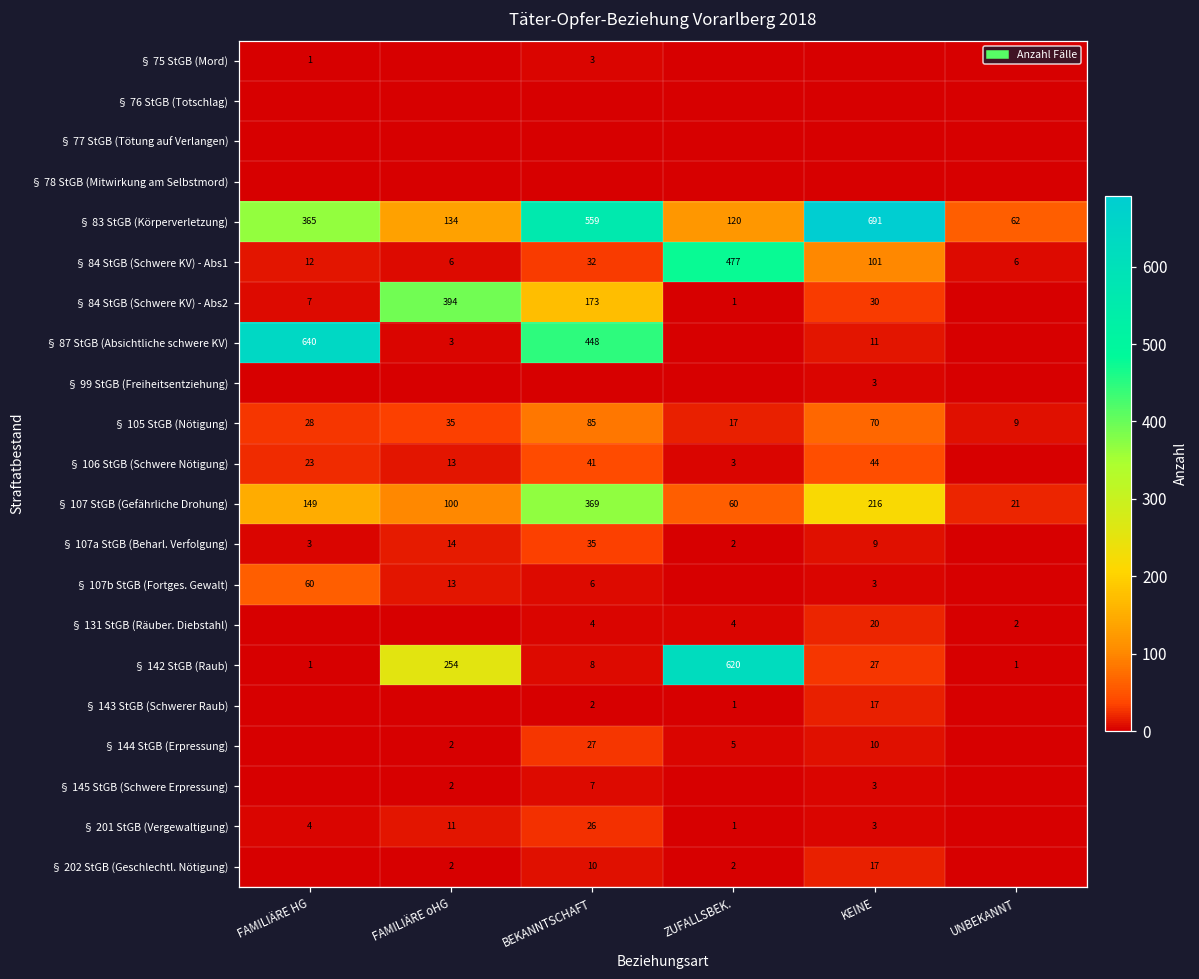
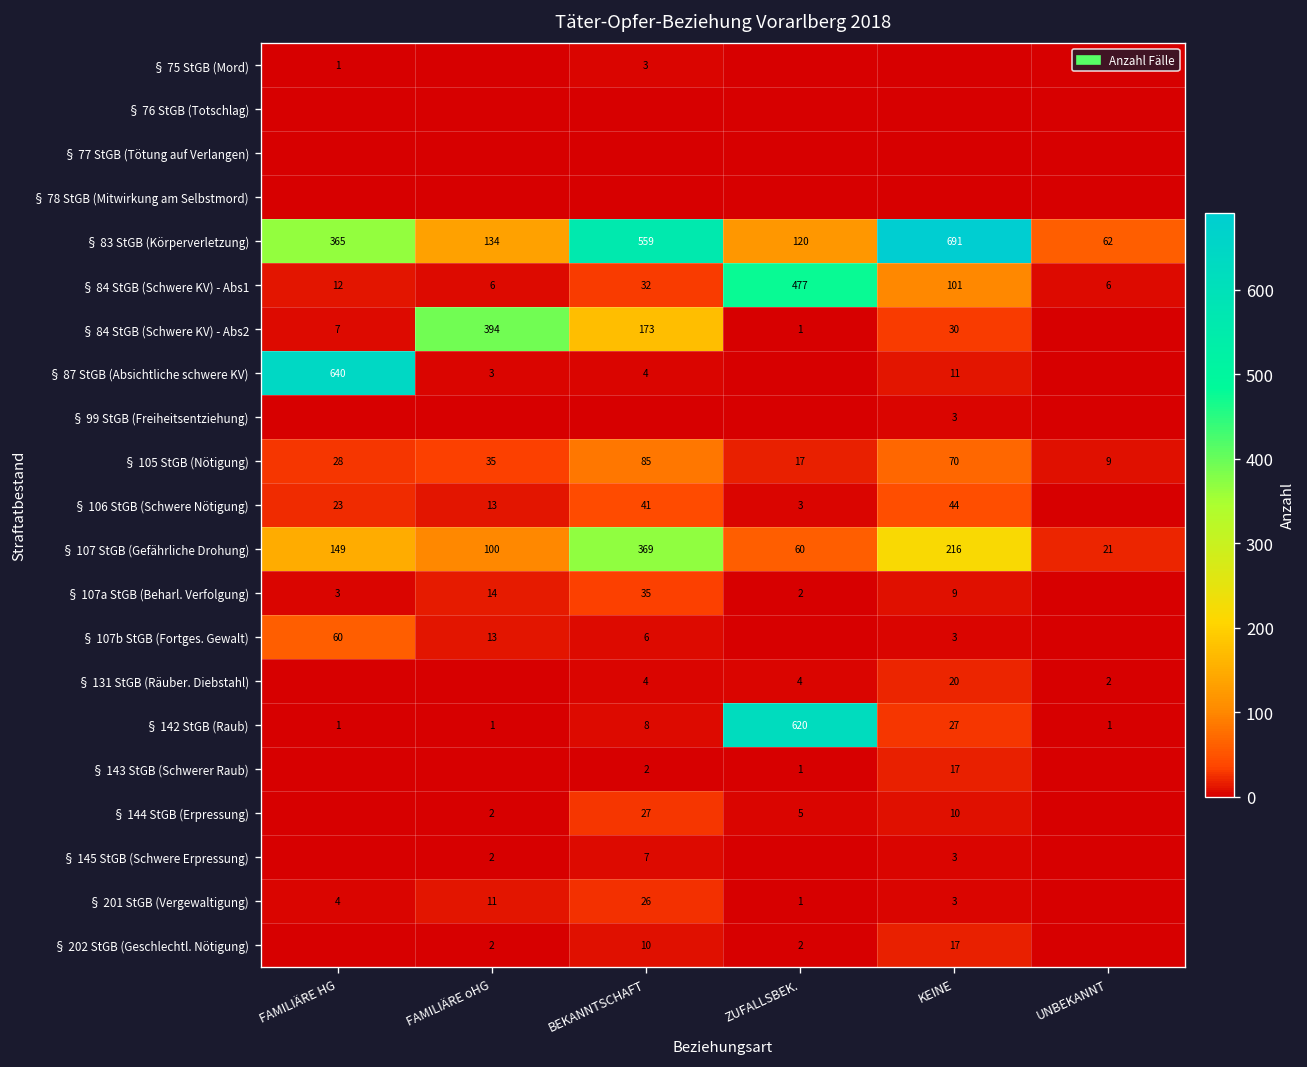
  {
    "§ 75 StGB (Mord)": {
      "FAMILIÄRE HG": 1,
      "BEKANNTSCHAFT": 3
    },
    "§ 83 StGB (Körperverletzung)": {
      "FAMILIÄRE HG": 365,
      "FAMILIÄRE oHG": 134,
      "BEKANNTSCHAFT": 559,
      "ZUFALLSBEK.": 120,
      "KEINE": 691,
      "UNBEKANNT": 62
    },
    "§ 84 StGB (Schwere KV) - Abs1": {
      "FAMILIÄRE HG": 12,
      "FAMILIÄRE oHG": 6,
      "BEKANNTSCHAFT": 32,
      "ZUFALLSBEK.": 477,
      "KEINE": 101,
      "UNBEKANNT": 6
    },
    "§ 84 StGB (Schwere KV) - Abs2": {
      "FAMILIÄRE HG": 7,
      "FAMILIÄRE oHG": 394,
      "BEKANNTSCHAFT": 173,
      "ZUFALLSBEK.": 1,
      "KEINE": 30
    },
    "§ 87 StGB (Absichtliche schwere KV)": {
      "FAMILIÄRE HG": 640,
      "FAMILIÄRE oHG": 3,
-     "BEKANNTSCHAFT": 448,
+     "BEKANNTSCHAFT": 4,
      "KEINE": 11
    },
    "§ 99 StGB (Freiheitsentziehung)": {
      "KEINE": 3
    },
    "§ 105 StGB (Nötigung)": {
      "FAMILIÄRE HG": 28,
      "FAMILIÄRE oHG": 35,
      "BEKANNTSCHAFT": 85,
      "ZUFALLSBEK.": 17,
      "KEINE": 70,
      "UNBEKANNT": 9
    },
    "§ 106 StGB (Schwere Nötigung)": {
      "FAMILIÄRE HG": 23,
      "FAMILIÄRE oHG": 13,
      "BEKANNTSCHAFT": 41,
      "ZUFALLSBEK.": 3,
      "KEINE": 44
    },
    "§ 107 StGB (Gefährliche Drohung)": {
      "FAMILIÄRE HG": 149,
      "FAMILIÄRE oHG": 100,
      "BEKANNTSCHAFT": 369,
      "ZUFALLSBEK.": 60,
      "KEINE": 216,
      "UNBEKANNT": 21
    },
    "§ 107a StGB (Beharl. Verfolgung)": {
      "FAMILIÄRE HG": 3,
      "FAMILIÄRE oHG": 14,
      "BEKANNTSCHAFT": 35,
      "ZUFALLSBEK.": 2,
      "KEINE": 9
    },
    "§ 107b StGB (Fortges. Gewalt)": {
      "FAMILIÄRE HG": 60,
      "FAMILIÄRE oHG": 13,
      "BEKANNTSCHAFT": 6,
      "KEINE": 3
    },
    "§ 131 StGB (Räuber. Diebstahl)": {
      "BEKANNTSCHAFT": 4,
      "ZUFALLSBEK.": 4,
      "KEINE": 20,
      "UNBEKANNT": 2
    },
    "§ 142 StGB (Raub)": {
      "FAMILIÄRE HG": 1,
-     "FAMILIÄRE oHG": 254,
+     "FAMILIÄRE oHG": 1,
      "BEKANNTSCHAFT": 8,
      "ZUFALLSBEK.": 620,
      "KEINE": 27,
      "UNBEKANNT": 1
    },
    "§ 143 StGB (Schwerer Raub)": {
      "BEKANNTSCHAFT": 2,
      "ZUFALLSBEK.": 1,
      "KEINE": 17
    },
    "§ 144 StGB (Erpressung)": {
      "FAMILIÄRE oHG": 2,
      "BEKANNTSCHAFT": 27,
      "ZUFALLSBEK.": 5,
      "KEINE": 10
    },
    "§ 145 StGB (Schwere Erpressung)": {
      "FAMILIÄRE oHG": 2,
      "BEKANNTSCHAFT": 7,
      "KEINE": 3
    },
    "§ 201 StGB (Vergewaltigung)": {
      "FAMILIÄRE HG": 4,
      "FAMILIÄRE oHG": 11,
      "BEKANNTSCHAFT": 26,
      "ZUFALLSBEK.": 1,
      "KEINE": 3
    },
    "§ 202 StGB (Geschlechtl. Nötigung)": {
      "FAMILIÄRE oHG": 2,
      "BEKANNTSCHAFT": 10,
      "ZUFALLSBEK.": 2,
      "KEINE": 17
    }
  }
